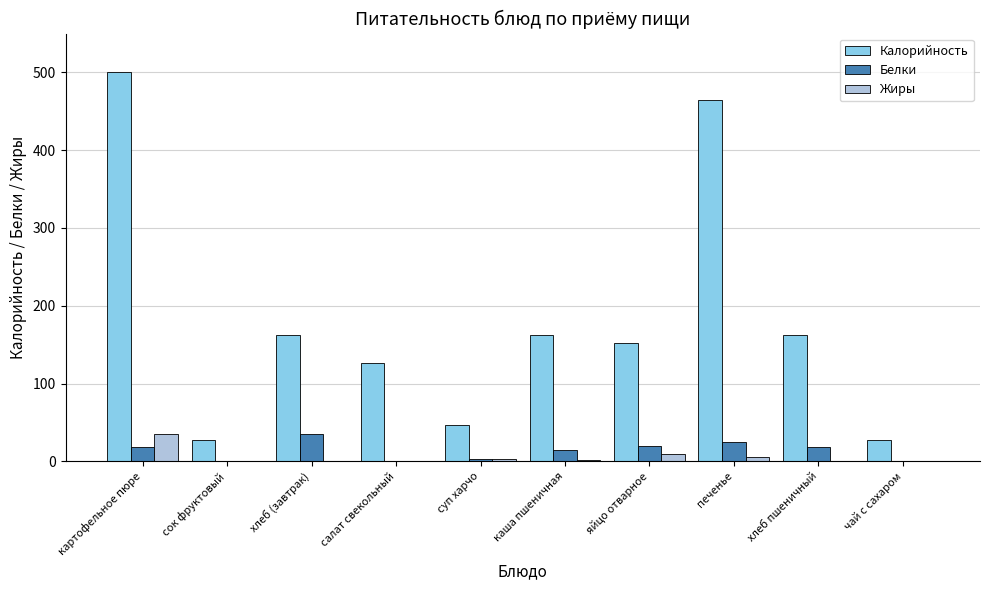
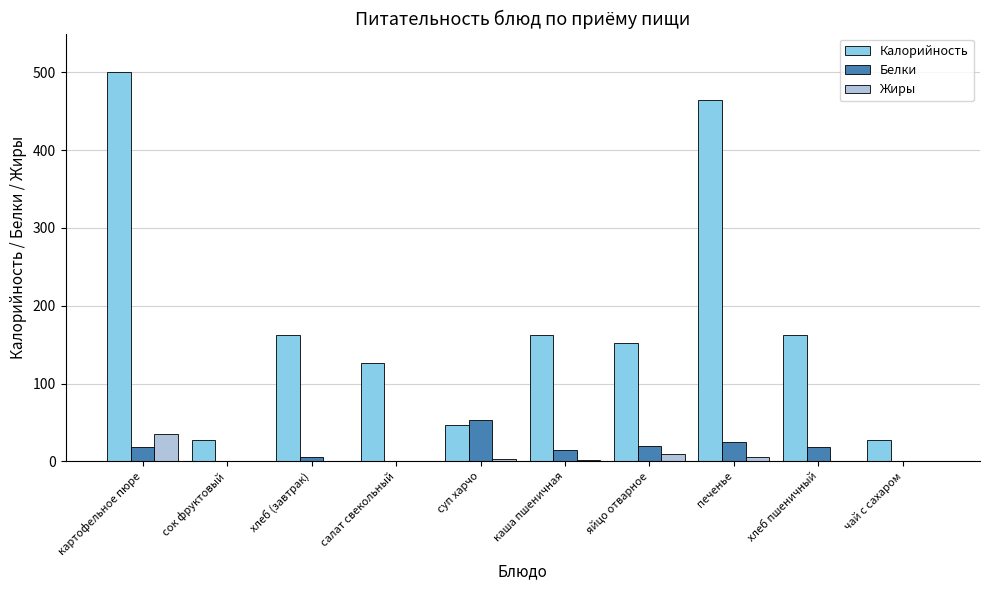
  {
    "Белки": {
      "картофельное пюре": 20,
      "сок фруктовый": 0,
-     "хлеб (завтрак)": 40,
+     "хлеб (завтрак)": 10,
      "салат свекольный": 0,
-     "суп харчо": 0,
+     "суп харчо": 50,
      "каша пшеничная": 10,
      "яйцо отварное": 20,
      "печенье": 30,
      "хлеб пшеничный": 20,
      "чай с сахаром": 0
    }
  }
